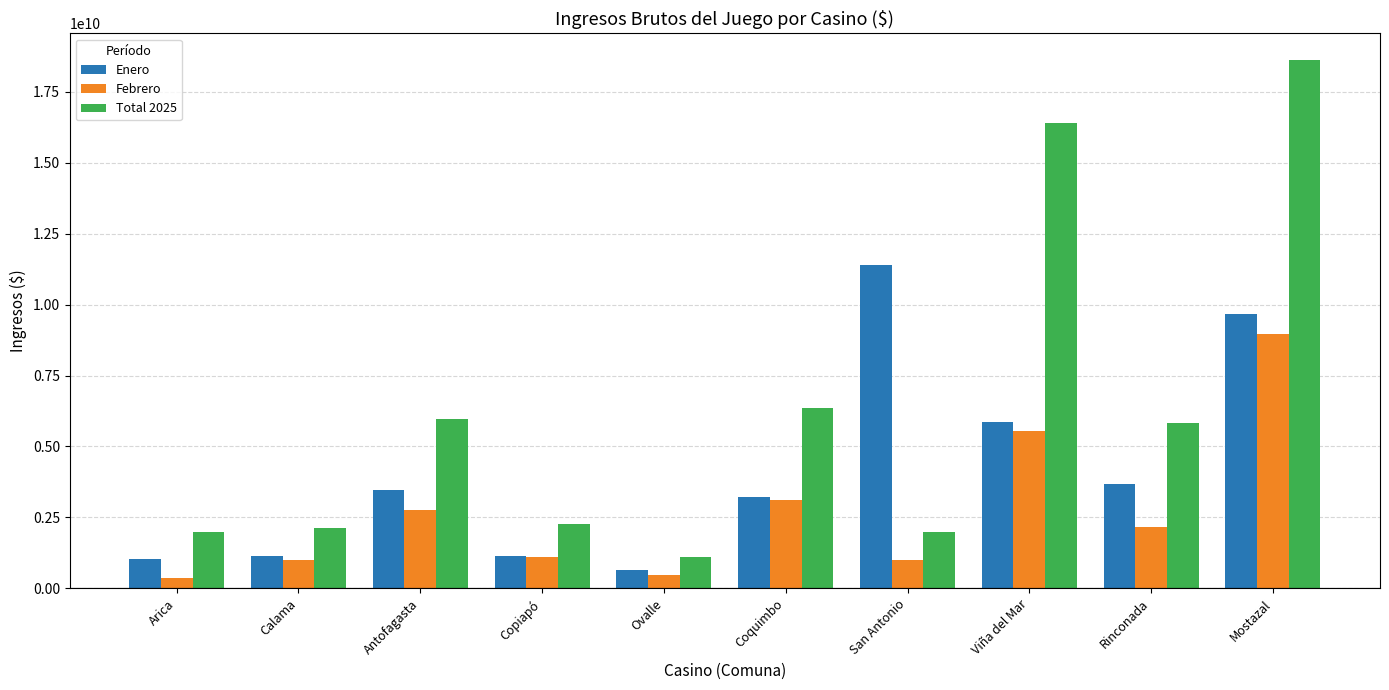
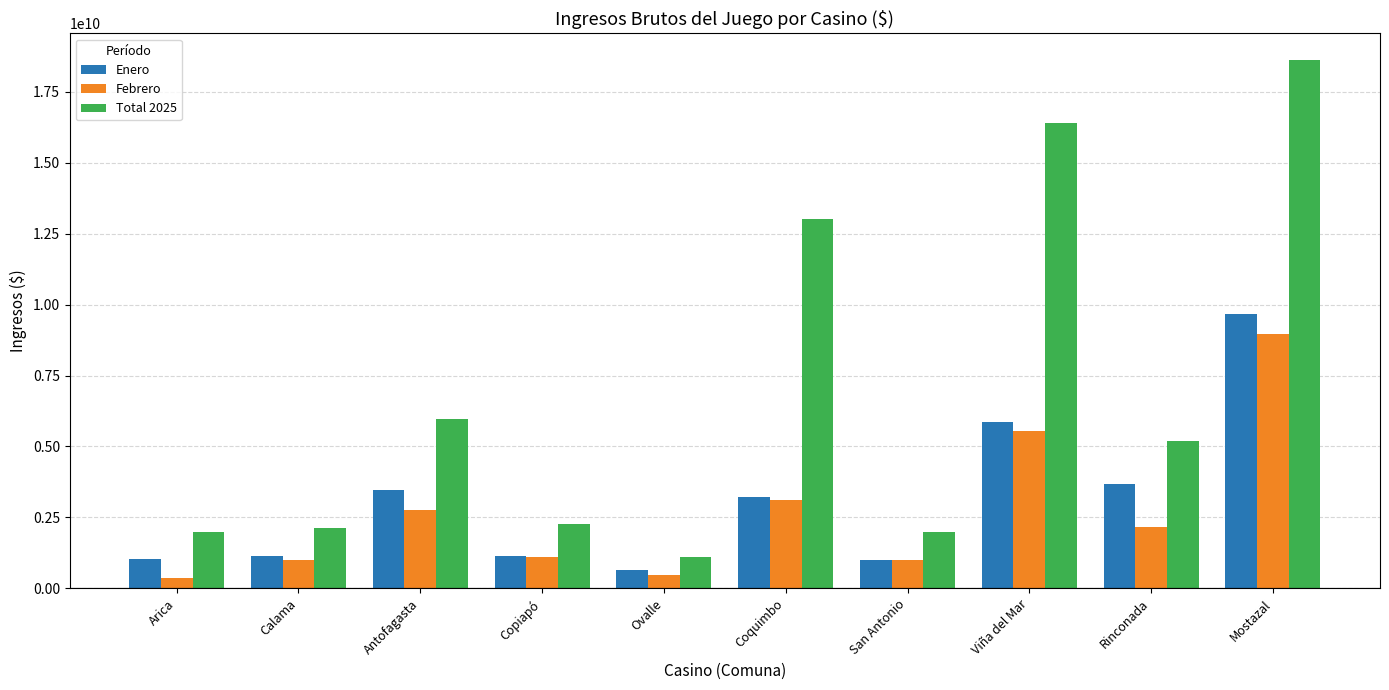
  {
    "Enero": {
      "Arica": 1000000000,
      "Calama": 1100000000,
      "Antofagasta": 3500000000,
      "Copiapó": 1200000000,
      "Ovalle": 700000000,
      "Coquimbo": 3200000000,
-     "San Antonio": 11400000000,
+     "San Antonio": 1000000000,
      "Viña del Mar": 5900000000,
      "Rinconada": 3700000000,
      "Mostazal": 9700000000
    },
    "Febrero": {
      "Arica": 400000000,
      "Calama": 1000000000,
      "Antofagasta": 2800000000,
      "Copiapó": 1100000000,
      "Ovalle": 500000000,
      "Coquimbo": 3100000000,
      "San Antonio": 1000000000,
      "Viña del Mar": 5500000000,
      "Rinconada": 2200000000,
      "Mostazal": 9000000000
    },
    "Total 2025": {
      "Arica": 2000000000,
      "Calama": 2100000000,
      "Antofagasta": 6000000000,
      "Copiapó": 2300000000,
      "Ovalle": 1100000000,
-     "Coquimbo": 6300000000,
+     "Coquimbo": 13000000000,
      "San Antonio": 2000000000,
      "Viña del Mar": 16400000000,
-     "Rinconada": 5800000000,
+     "Rinconada": 5200000000,
      "Mostazal": 18600000000
    }
  }
